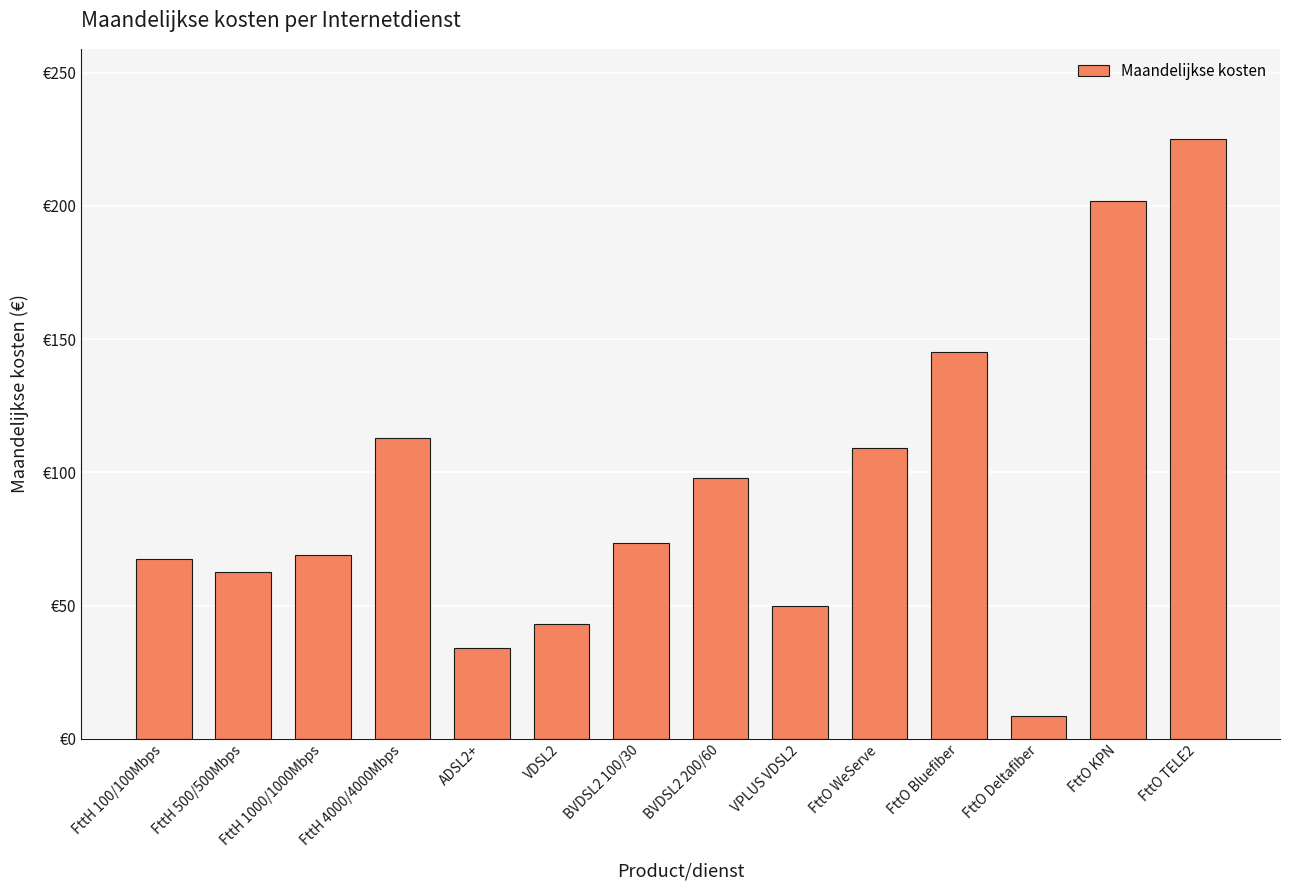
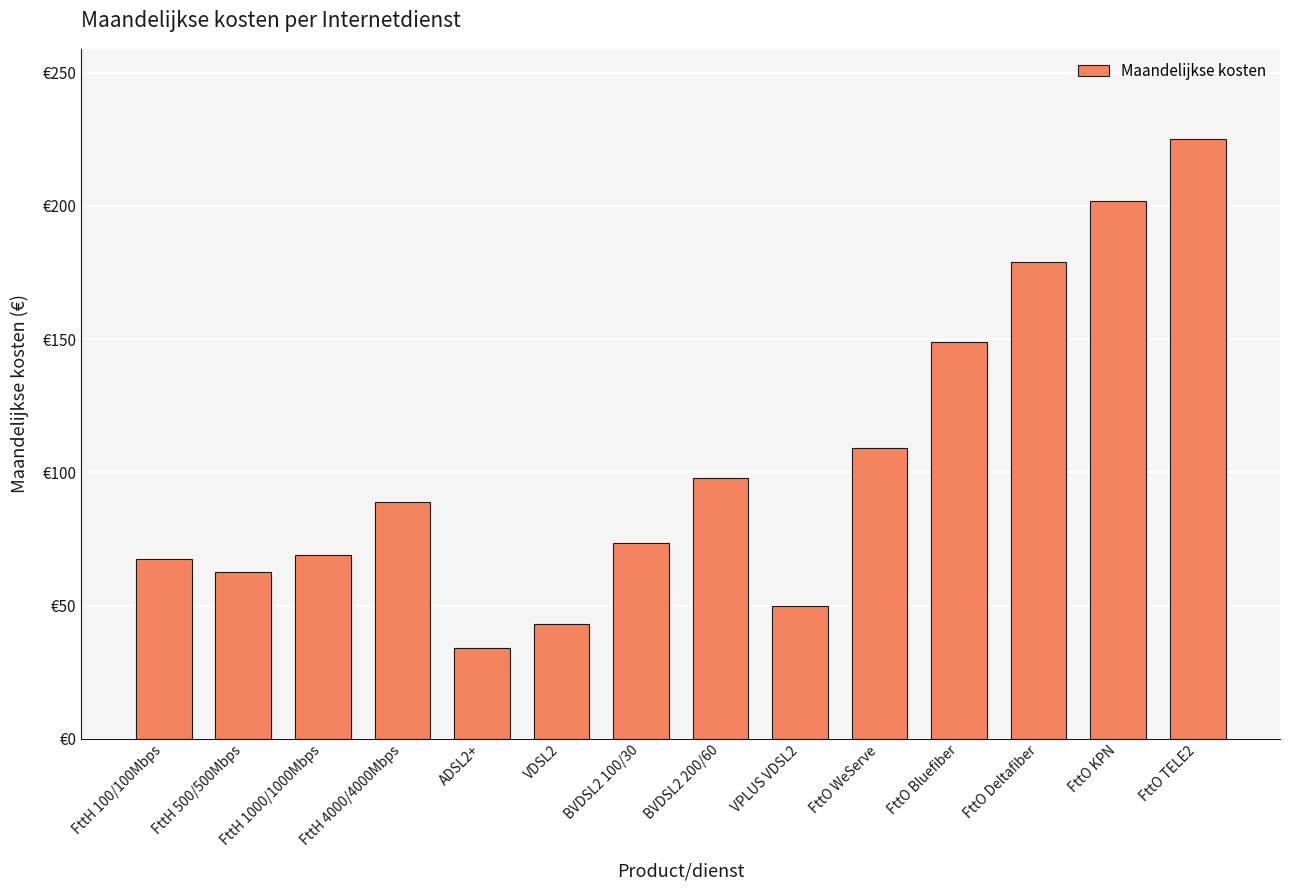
  {
    "FttH 100/100Mbps": "€68",
    "FttH 500/500Mbps": "€63",
    "FttH 1000/1000Mbps": "€69",
-   "FttH 4000/4000Mbps": "€113",
+   "FttH 4000/4000Mbps": "€89",
    "ADSL2+": "€34",
    "VDSL2": "€43",
    "BVDSL2 100/30": "€74",
    "BVDSL2 200/60": "€98",
    "VPLUS VDSL2": "€50",
    "FttO WeServe": "€109",
-   "FttO Bluefiber": "€145",
-   "FttO Deltafiber": "€9",
+   "FttO Bluefiber": "€149",
+   "FttO Deltafiber": "€179",
    "FttO KPN": "€202",
    "FttO TELE2": "€225"
  }
